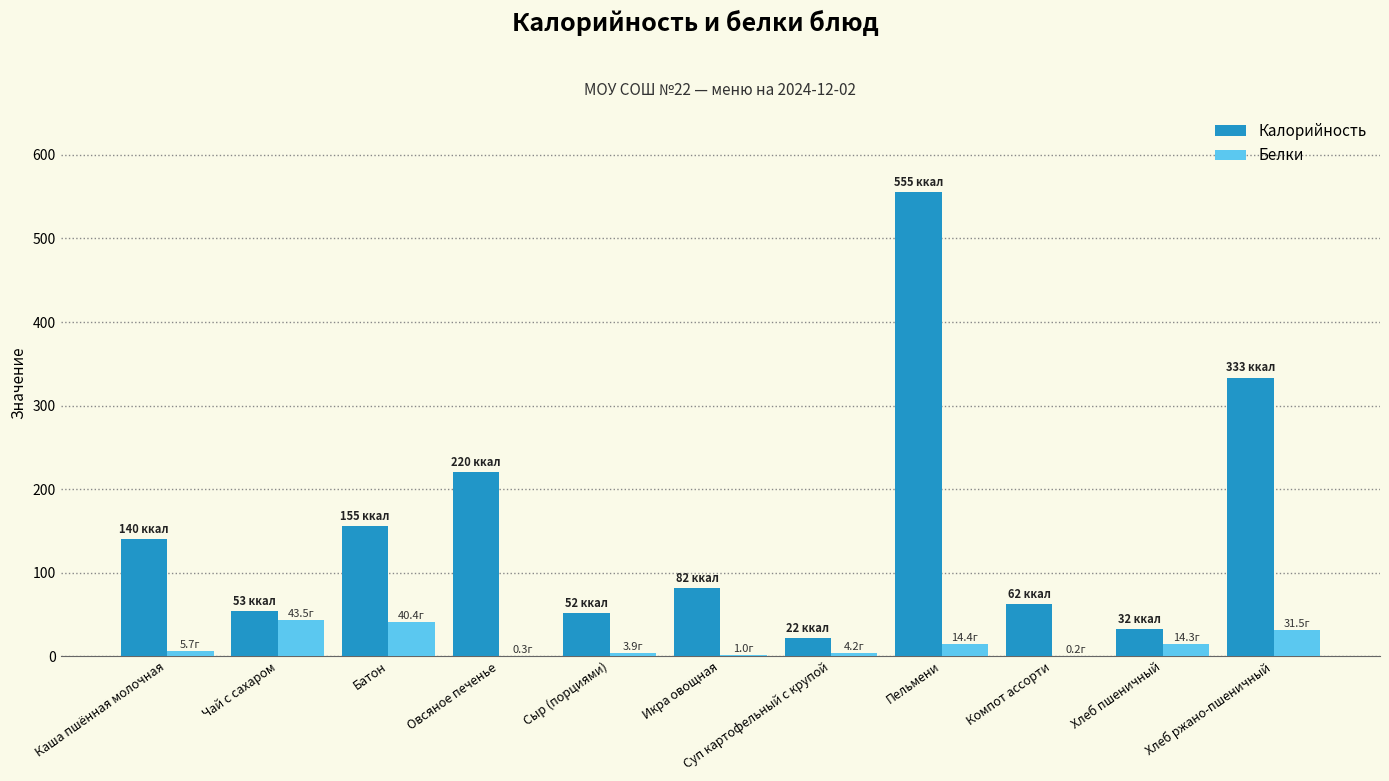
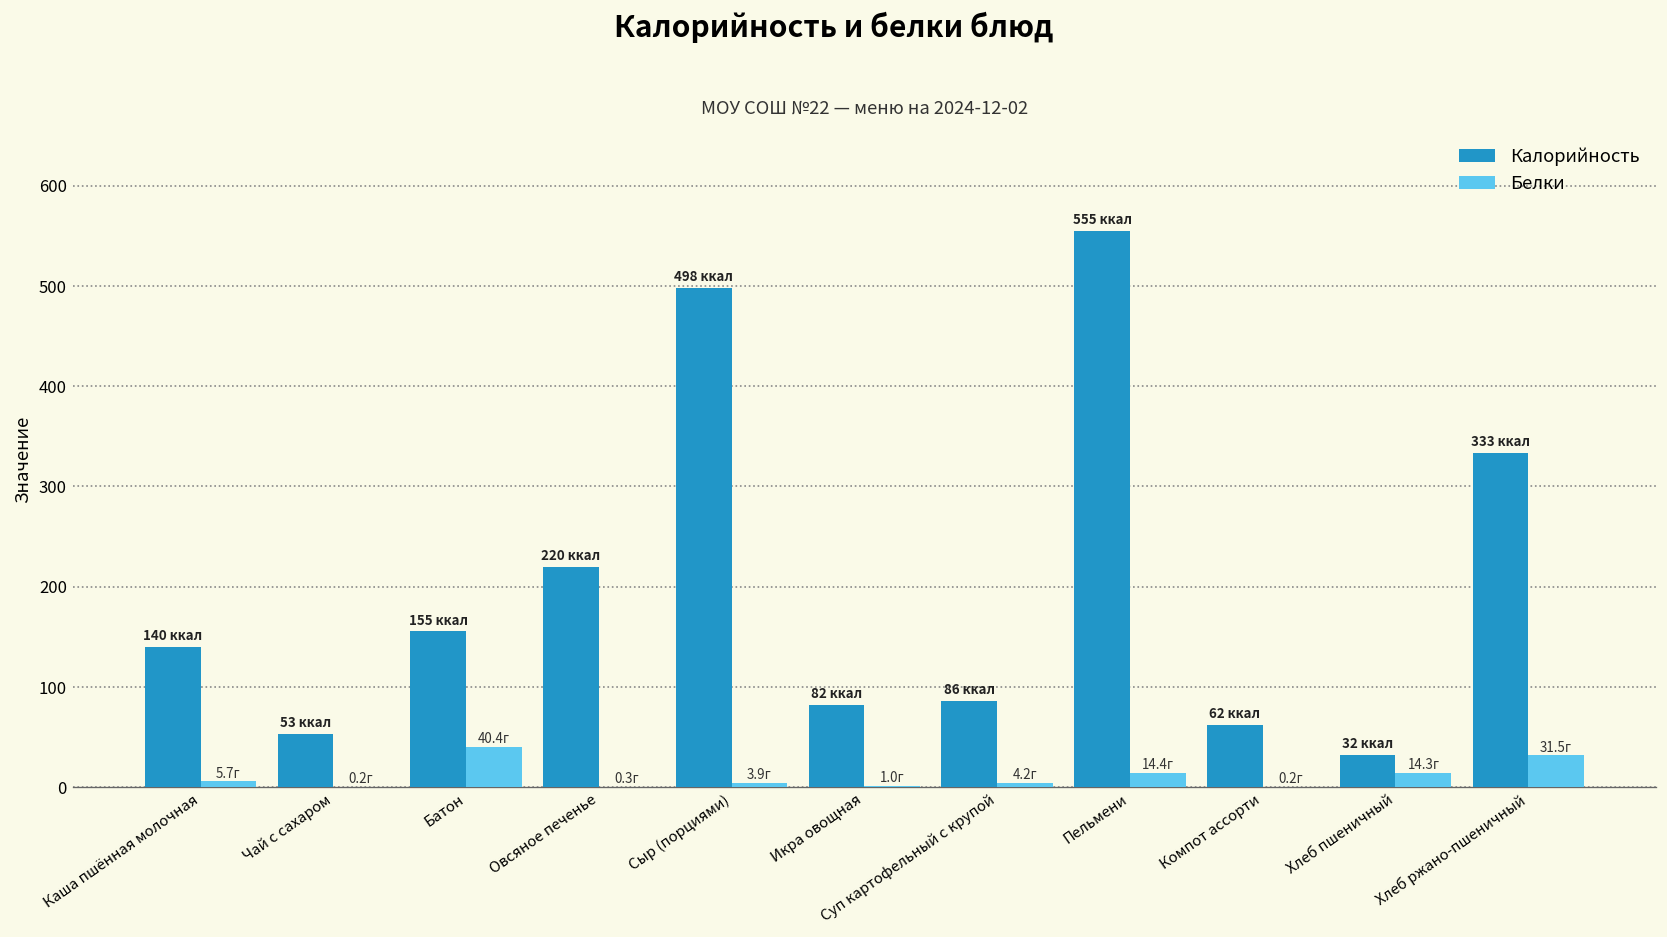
  {
    "Калорийность": {
      "Каша пшённая молочная": "140",
      "Чай с сахаром": "53",
      "Батон": "155",
      "Овсяное печенье": "220",
-     "Сыр (порциями)": "52",
+     "Сыр (порциями)": "498",
      "Икра овощная": "82",
-     "Суп картофельный с крупой": "22",
+     "Суп картофельный с крупой": "86",
      "Пельмени": "555",
      "Компот ассорти": "62",
      "Хлеб пшеничный": "32",
      "Хлеб ржано-пшеничный": "333"
    },
    "Белки": {
      "Каша пшённая молочная": "5.7г",
-     "Чай с сахаром": "43.5г",
+     "Чай с сахаром": "0.2г",
      "Батон": "40.4г",
      "Овсяное печенье": "0.3г",
      "Сыр (порциями)": "3.9г",
      "Икра овощная": "1.0г",
      "Суп картофельный с крупой": "4.2г",
      "Пельмени": "14.4г",
      "Компот ассорти": "0.2г",
      "Хлеб пшеничный": "14.3г",
      "Хлеб ржано-пшеничный": "31.5г"
    }
  }
